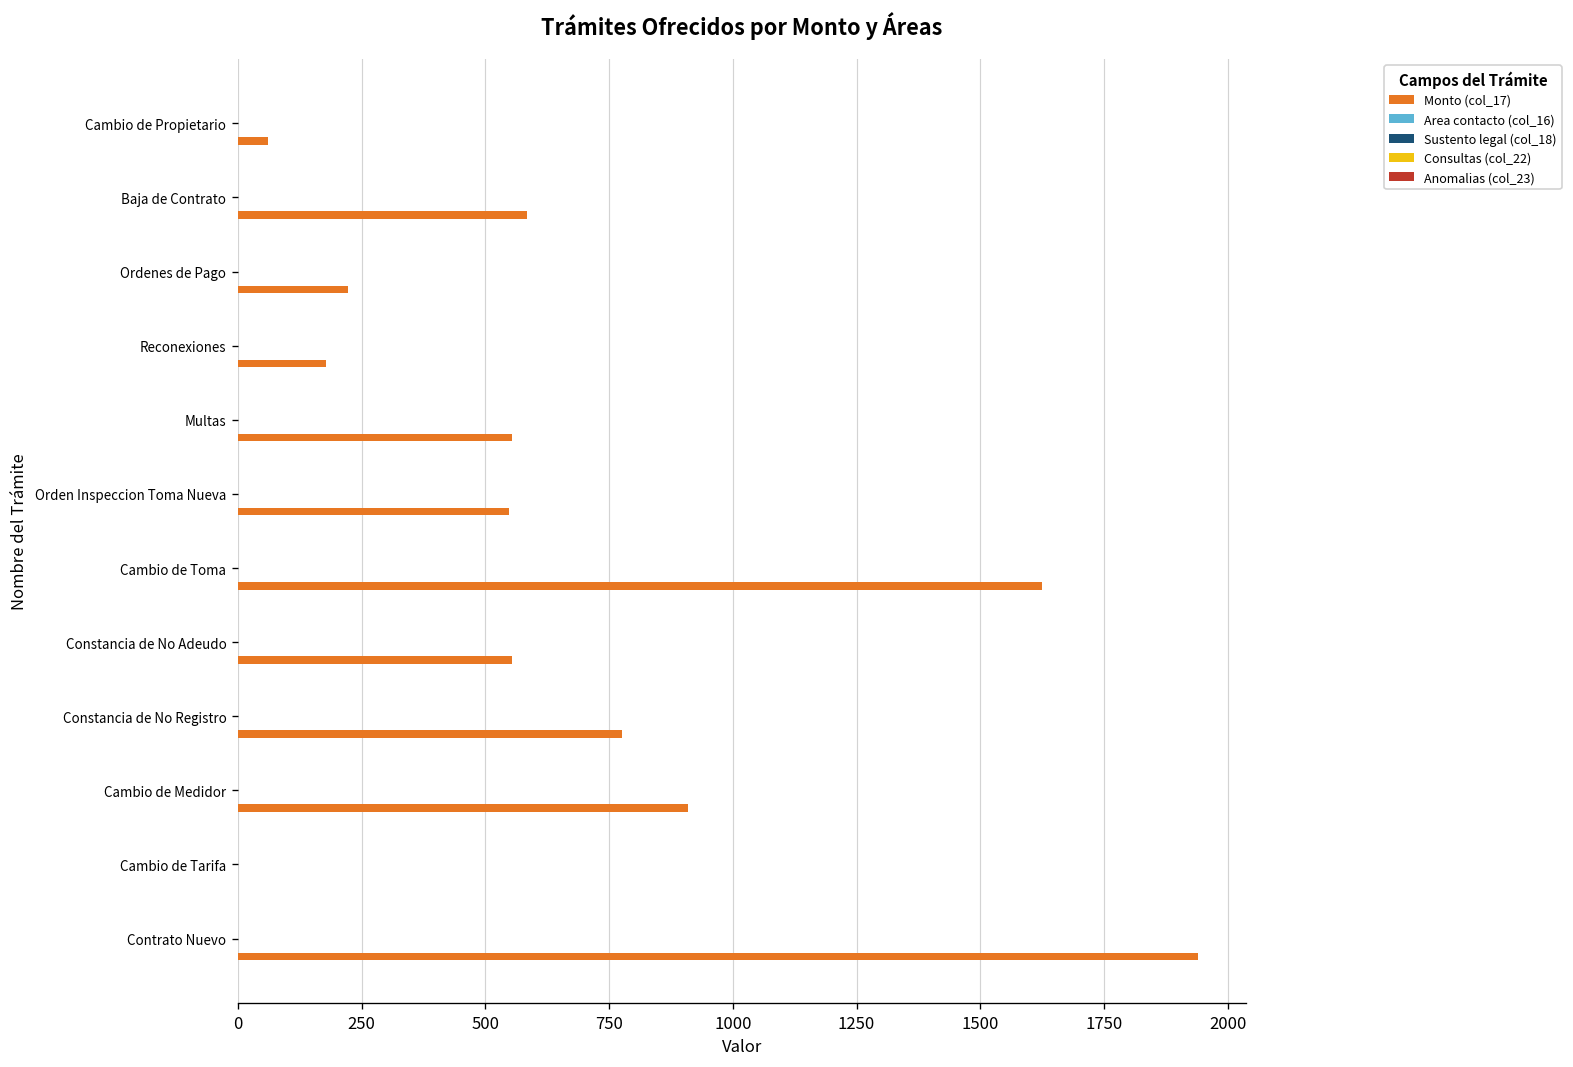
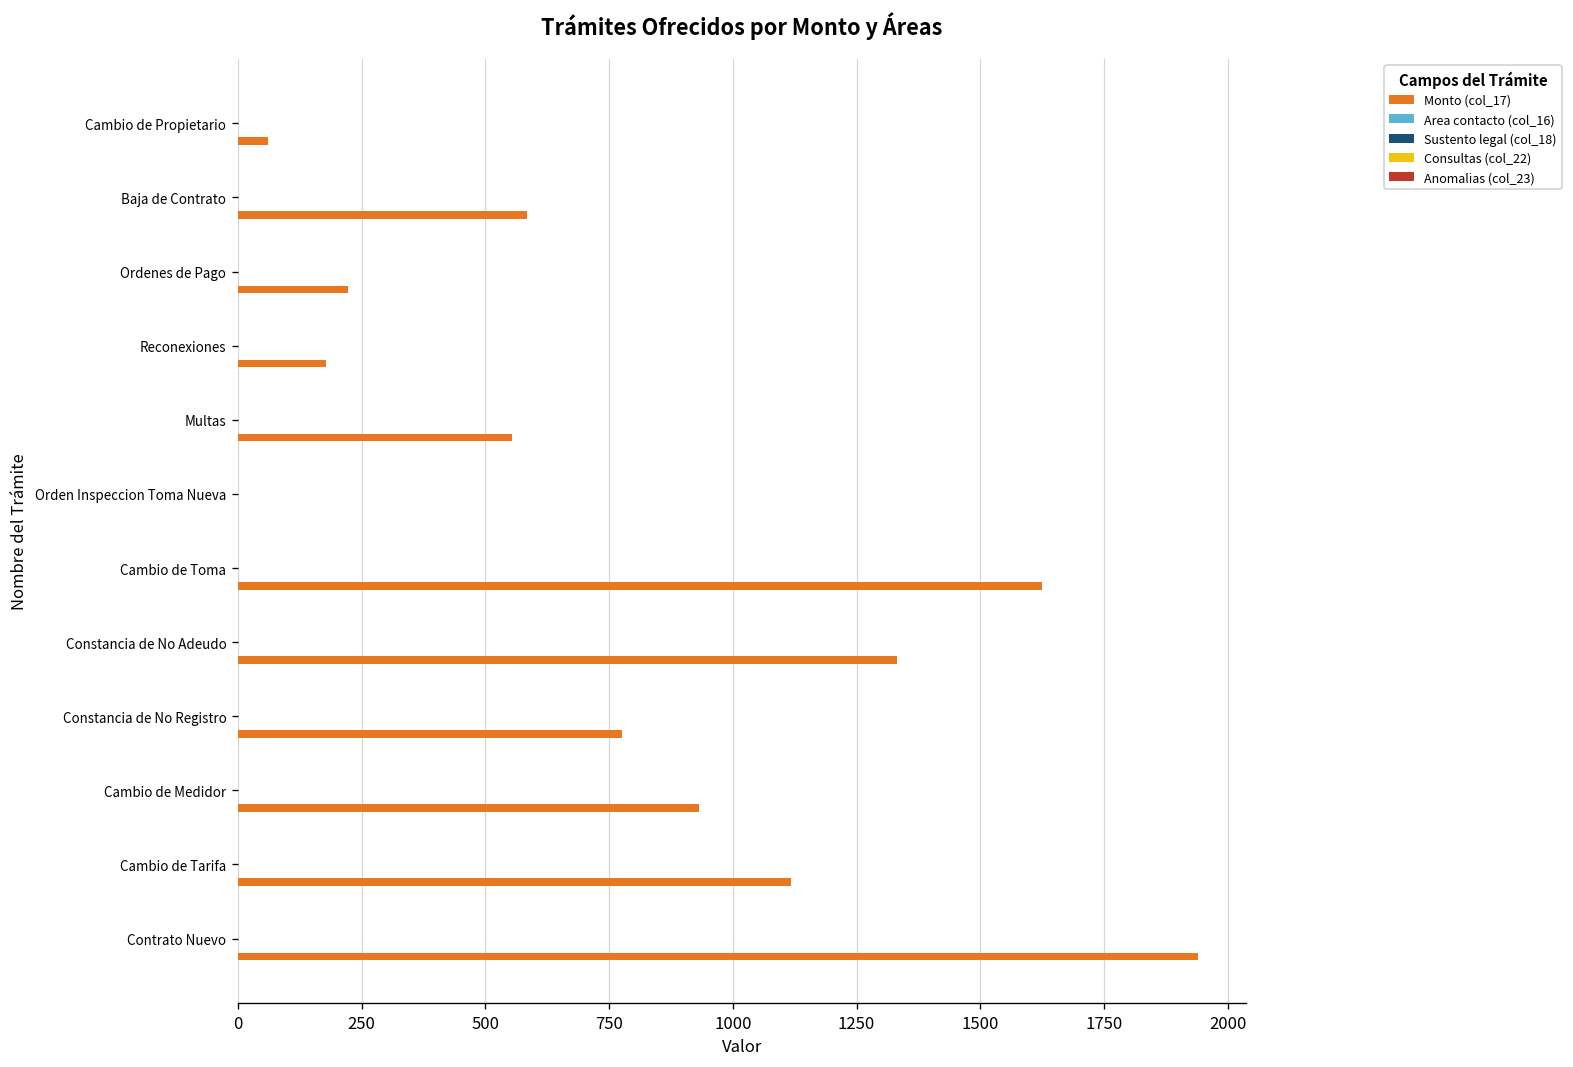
  {
    "Monto (col_17)": {
      "Cambio de Propietario": 60,
      "Baja de Contrato": 580,
      "Ordenes de Pago": 220,
      "Reconexiones": 180,
      "Multas": 550,
-     "Orden Inspeccion Toma Nueva": 550,
+     "Orden Inspeccion Toma Nueva": 0,
      "Cambio de Toma": 1620,
-     "Constancia de No Adeudo": 550,
+     "Constancia de No Adeudo": 1330,
      "Constancia de No Registro": 780,
-     "Cambio de Medidor": 910,
-     "Cambio de Tarifa": 0,
+     "Cambio de Medidor": 930,
+     "Cambio de Tarifa": 1120,
      "Contrato Nuevo": 1940
    }
  }
